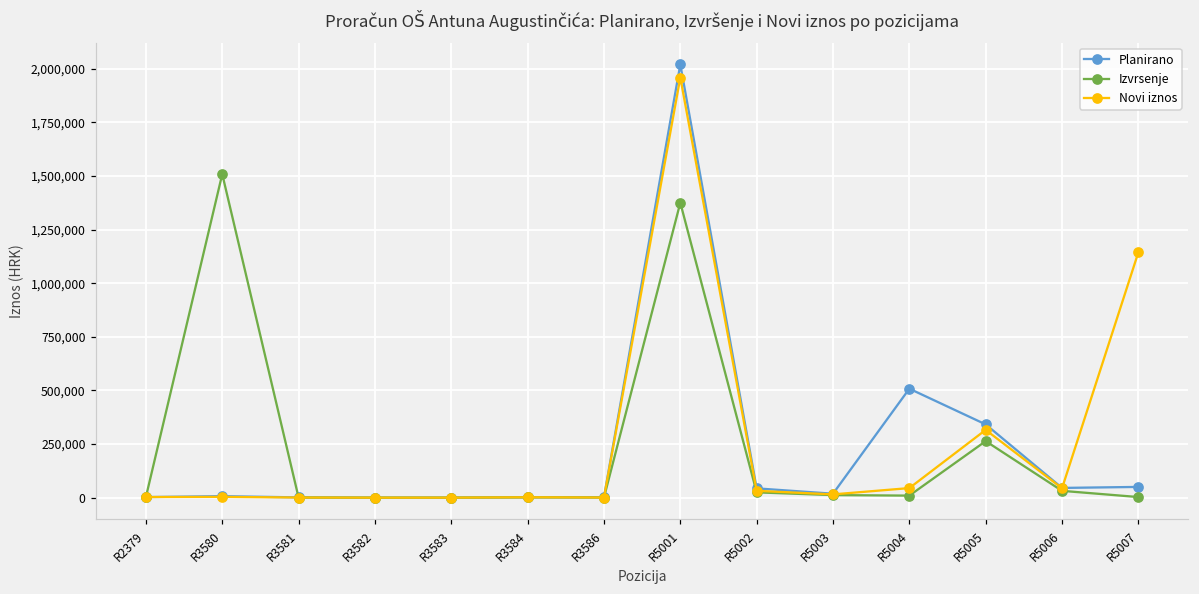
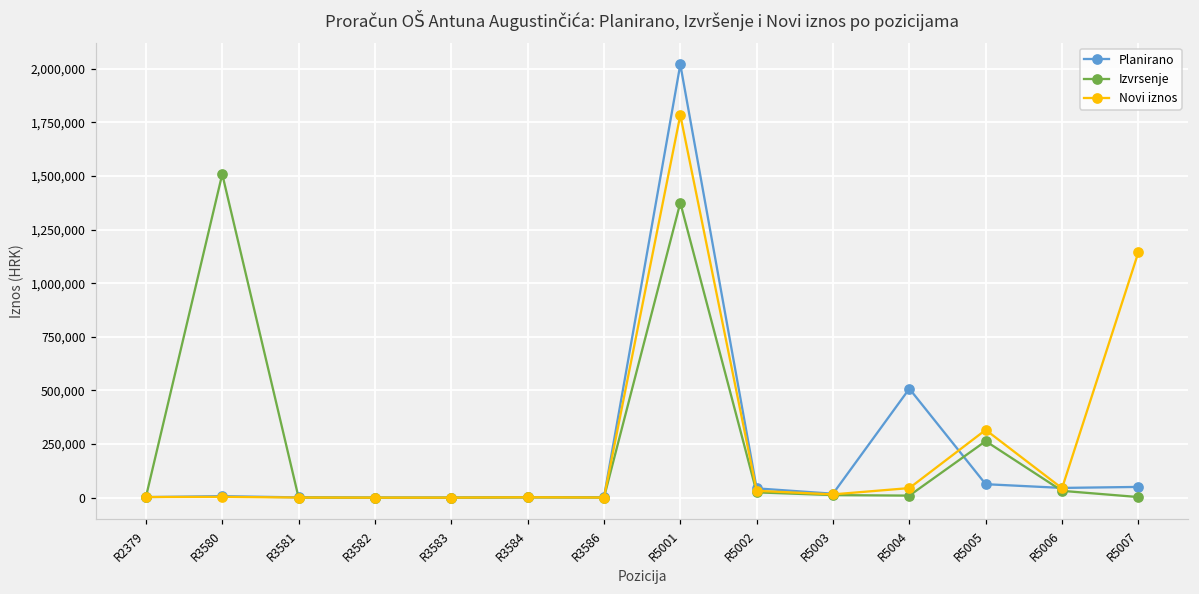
  {
    "Planirano": {
      "R5001": "2,020,000",
      "R5004": "510,000",
-     "R5005": "340,000",
+     "R5005": "60,000",
      "R5007": "50,000"
    },
    "Izvrsenje": {
      "R3580": "1,510,000",
      "R5001": "1,380,000",
      "R5004": "10,000",
      "R5005": "260,000",
      "R5007": "0"
    },
    "Novi iznos": {
-     "R5001": "1,960,000",
+     "R5001": "1,780,000",
      "R5004": "40,000",
      "R5005": "320,000",
      "R5007": "1,140,000"
    }
  }
